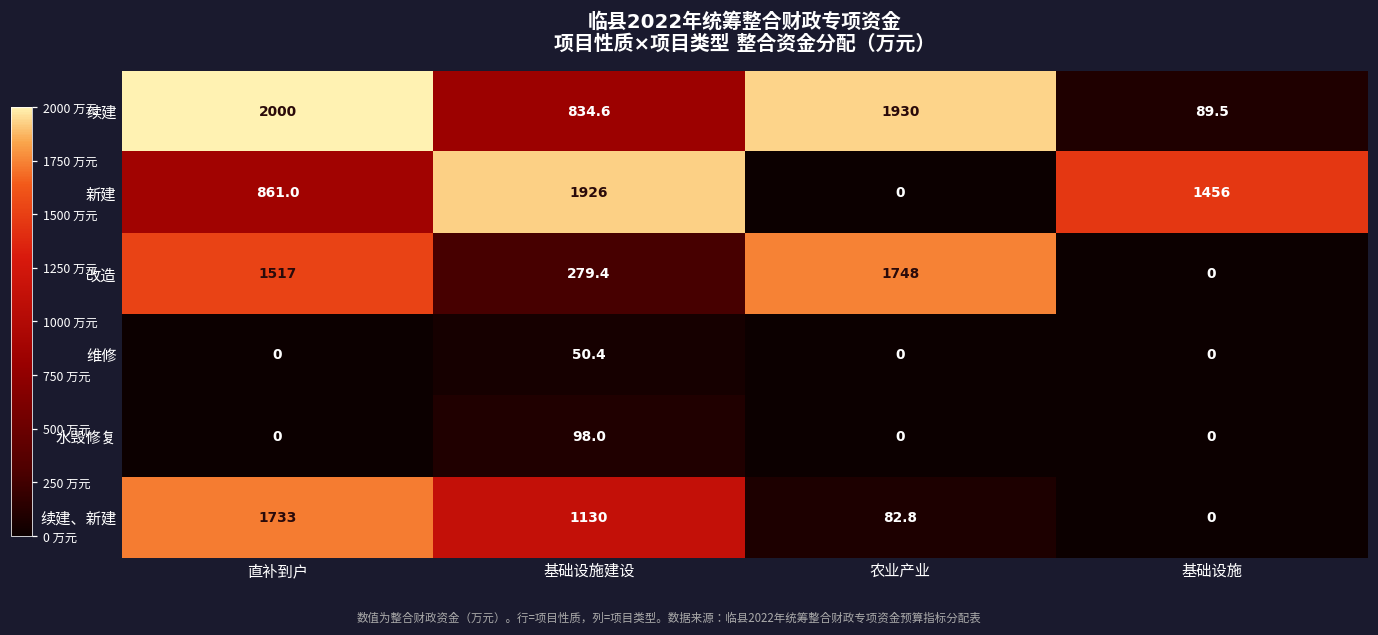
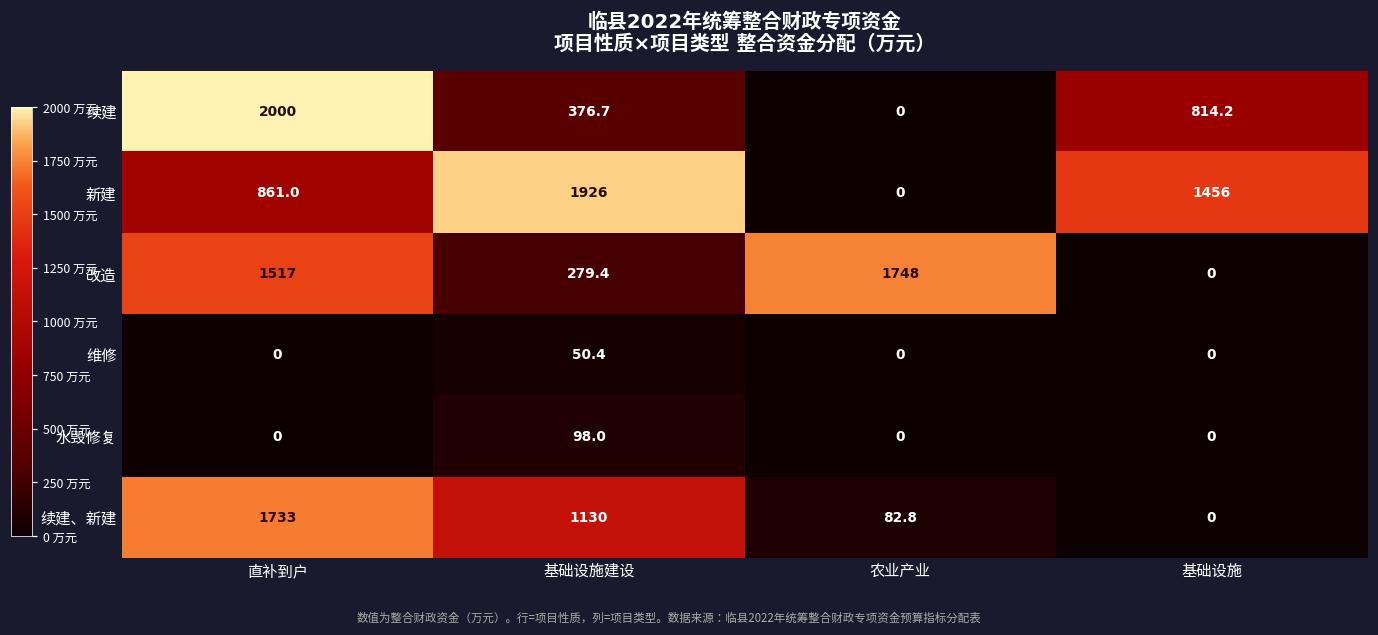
  {
    "续建": {
      "直补到户": 2000,
-     "基础设施建设": 834.6,
-     "农业产业": 1930,
-     "基础设施": 89.5
+     "基础设施建设": 376.7,
+     "农业产业": 0,
+     "基础设施": 814.2
    },
    "新建": {
      "直补到户": 861.0,
      "基础设施建设": 1926,
      "农业产业": 0,
      "基础设施": 1456
    },
    "改造": {
      "直补到户": 1517,
      "基础设施建设": 279.4,
      "农业产业": 1748,
      "基础设施": 0
    },
    "维修": {
      "直补到户": 0,
      "基础设施建设": 50.4,
      "农业产业": 0,
      "基础设施": 0
    },
    "水毁修复": {
      "直补到户": 0,
      "基础设施建设": 98.0,
      "农业产业": 0,
      "基础设施": 0
    },
    "续建、新建": {
      "直补到户": 1733,
      "基础设施建设": 1130,
      "农业产业": 82.8,
      "基础设施": 0
    }
  }
